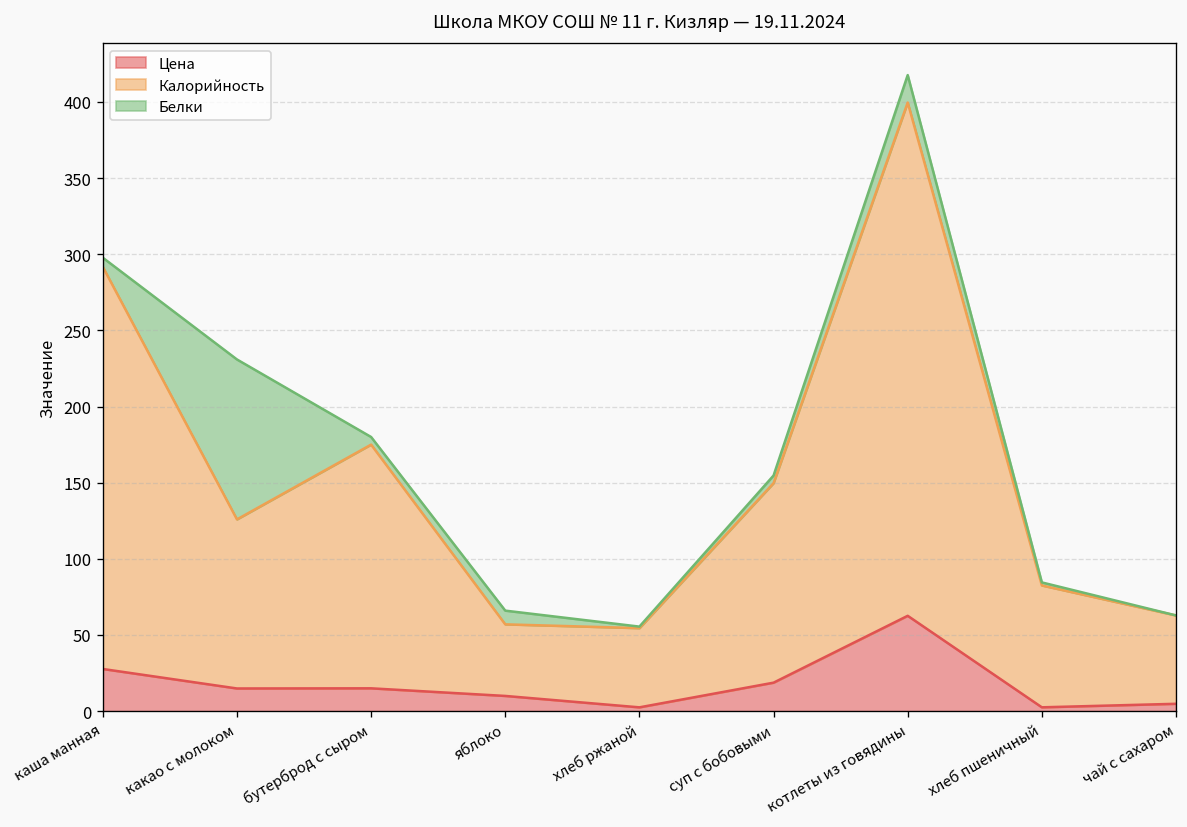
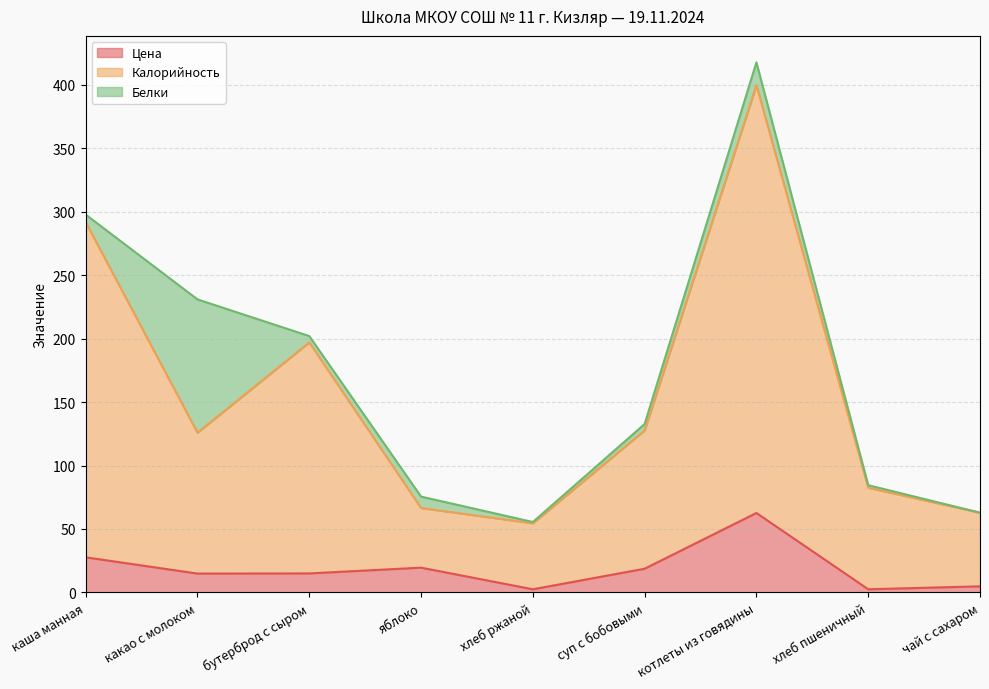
  {
    "Цена": {
      "каша манная": 28,
      "какао с молоком": 15,
      "бутерброд с сыром": 15,
-     "яблоко": 10,
+     "яблоко": 20,
      "хлеб ржаной": 3,
      "суп с бобовыми": 19,
      "котлеты из говядины": 63,
      "хлеб пшеничный": 3,
      "чай с сахаром": 5
    },
    "Калорийность": {
      "каша манная": 264,
      "какао с молоком": 111,
-     "бутерброд с сыром": 160,
+     "бутерброд с сыром": 182,
      "яблоко": 47,
-     "суп с бобовыми": 131,
+     "суп с бобовыми": 109,
      "котлеты из говядины": 337
    },
    "Белки": {
      "каша манная": 6,
      "какао с молоком": 105,
      "бутерброд с сыром": 5,
      "яблоко": 9,
      "суп с бобовыми": 5,
      "котлеты из говядины": 18
    }
  }
